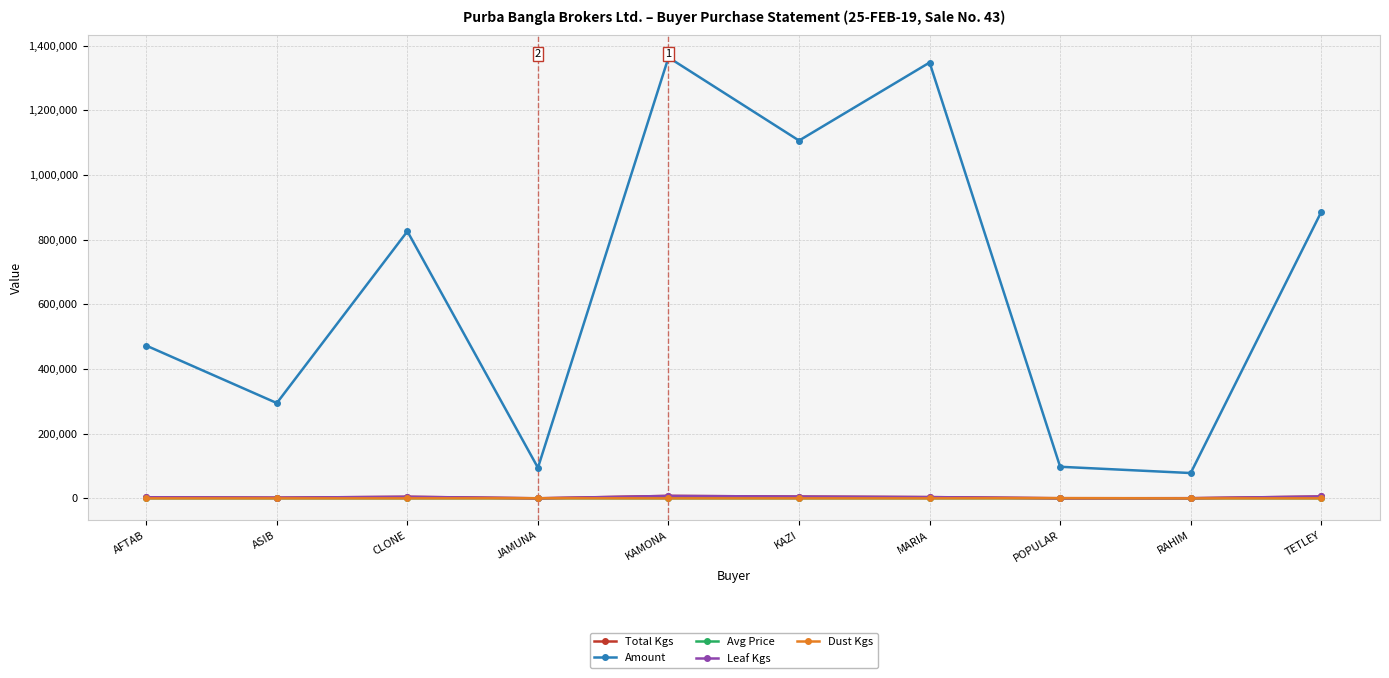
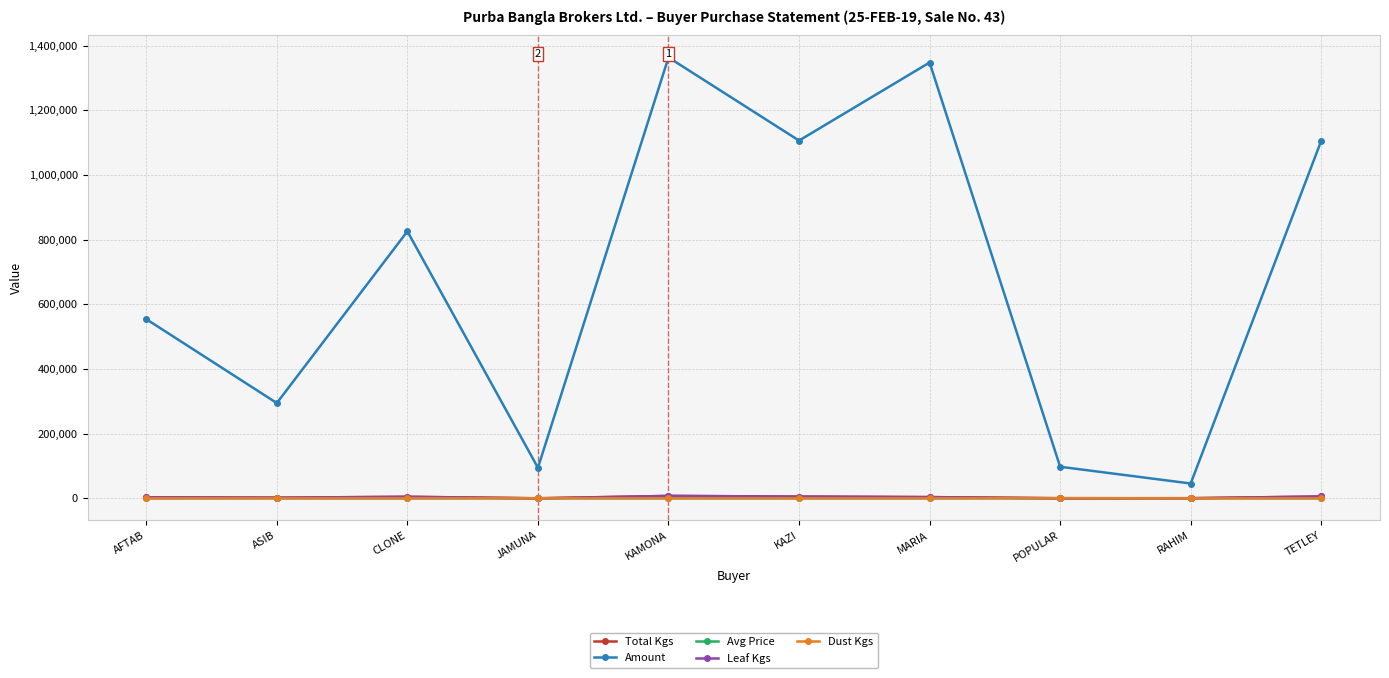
  {
    "Amount": {
-     "AFTAB": "470,000",
+     "AFTAB": "550,000",
      "ASIB": "290,000",
      "CLONE": "830,000",
      "JAMUNA": "90,000",
      "KAZI": "1,110,000",
      "MARIA": "1,350,000",
      "POPULAR": "100,000",
-     "RAHIM": "80,000",
-     "TETLEY": "890,000"
+     "RAHIM": "50,000",
+     "TETLEY": "1,110,000"
    }
  }
